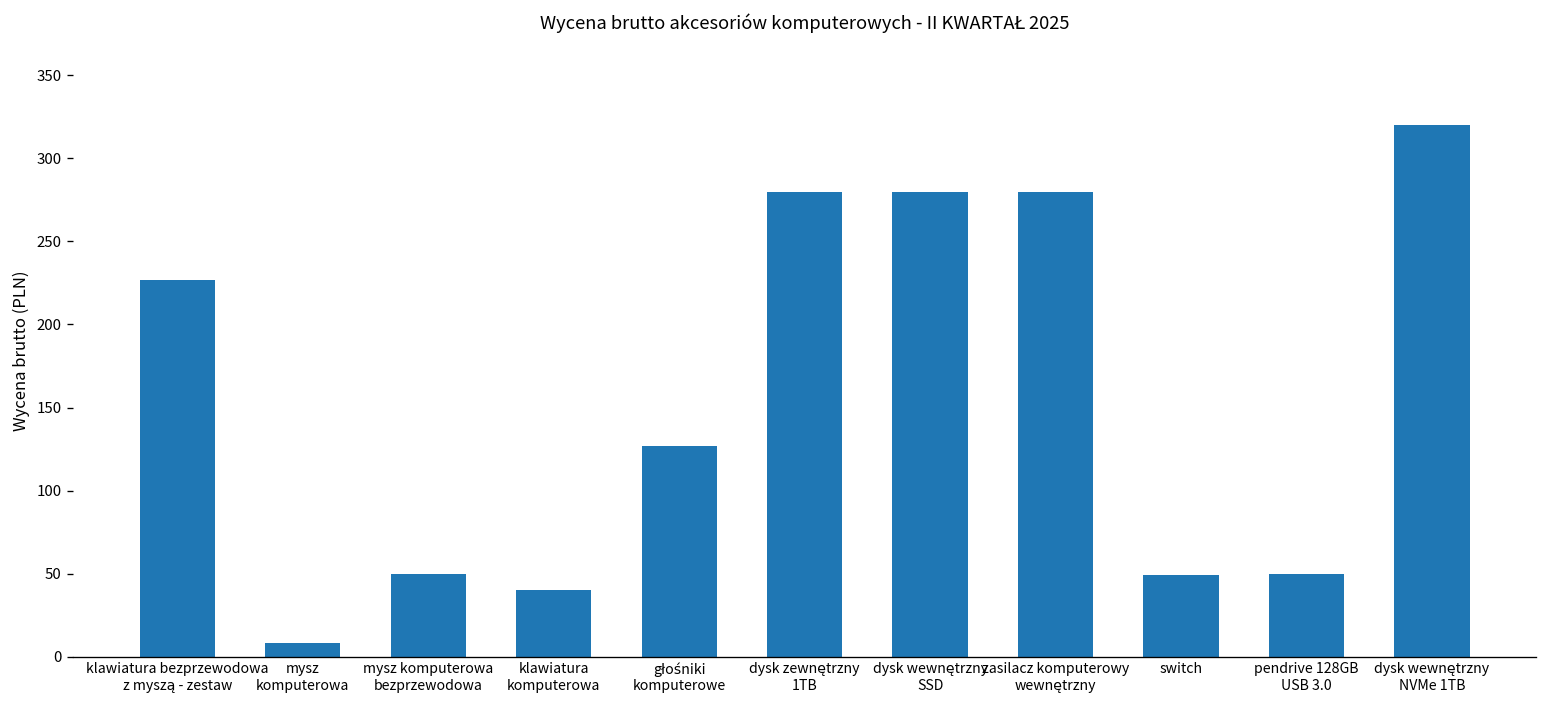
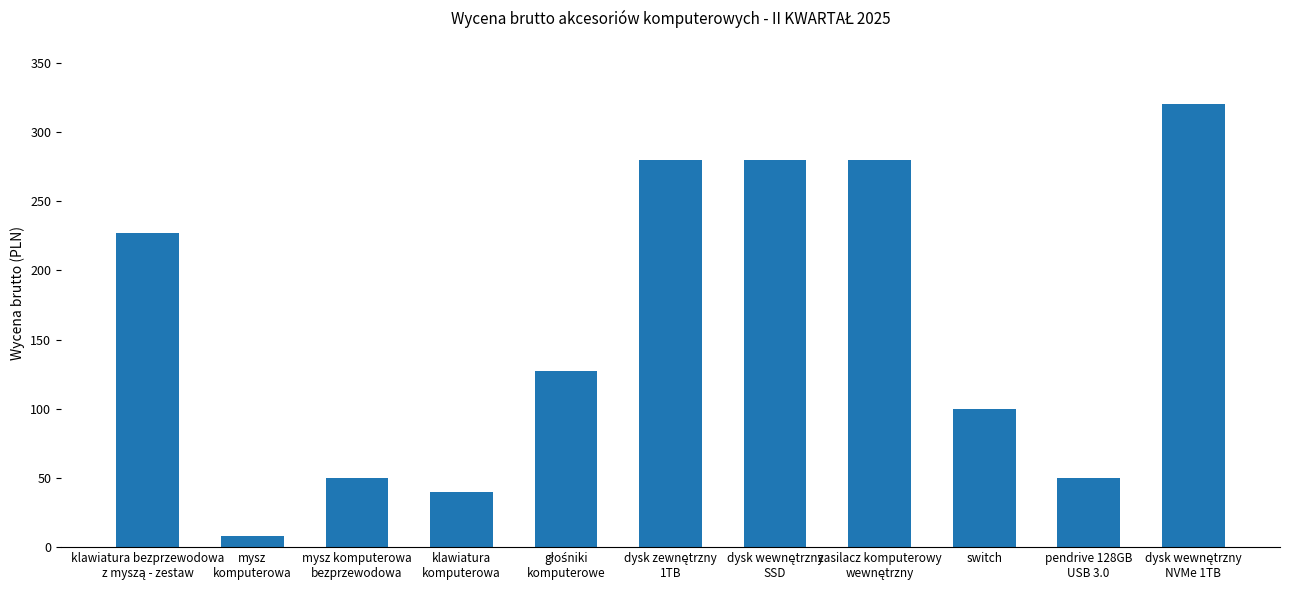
  {
    "klawiatura bezprzewodowa z myszą - zestaw": 227,
    "mysz komputerowa": 8,
    "mysz komputerowa bezprzewodowa": 50,
    "klawiatura komputerowa": 40,
    "głośniki komputerowe": 127,
    "dysk zewnętrzny 1TB": 280,
    "dysk wewnętrzny SSD": 280,
    "zasilacz komputerowy wewnętrzny": 280,
-   "switch": 49,
+   "switch": 100,
    "pendrive 128GB USB 3.0": 50,
    "dysk wewnętrzny NVMe 1TB": 320
  }
